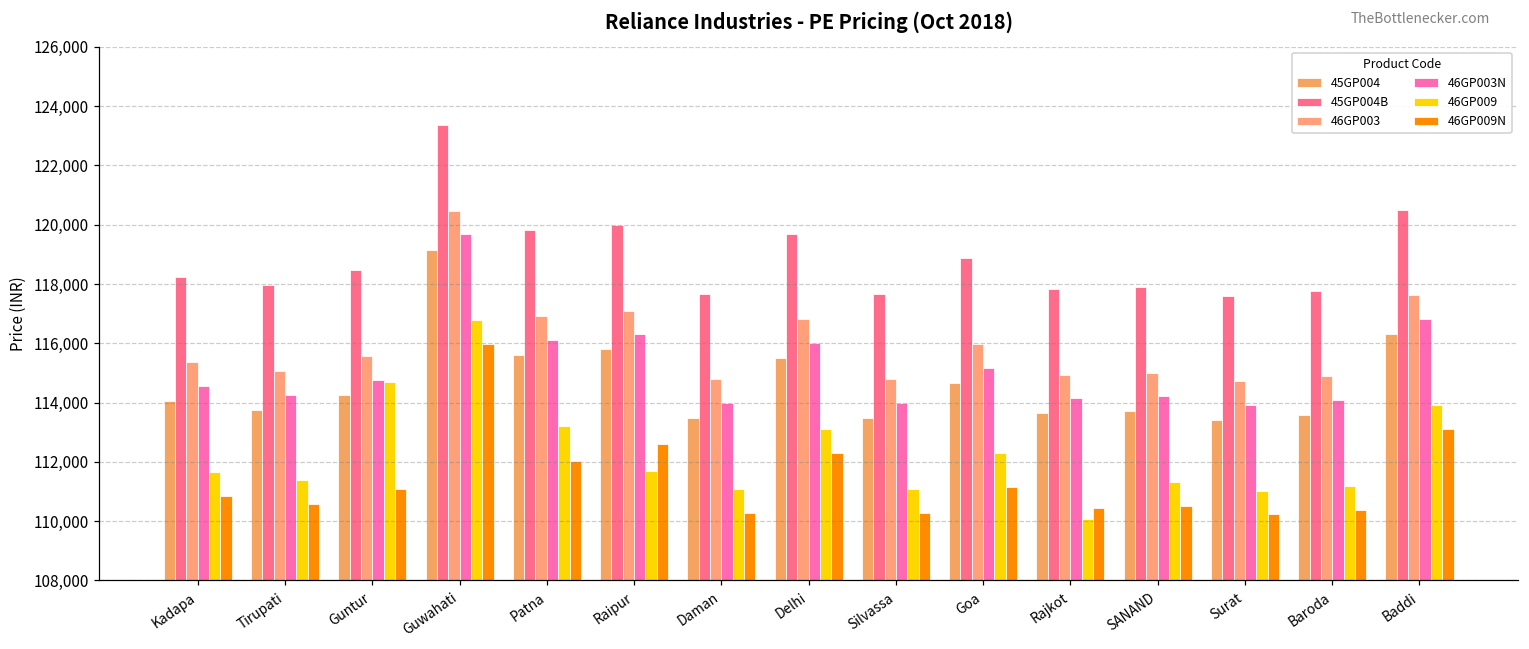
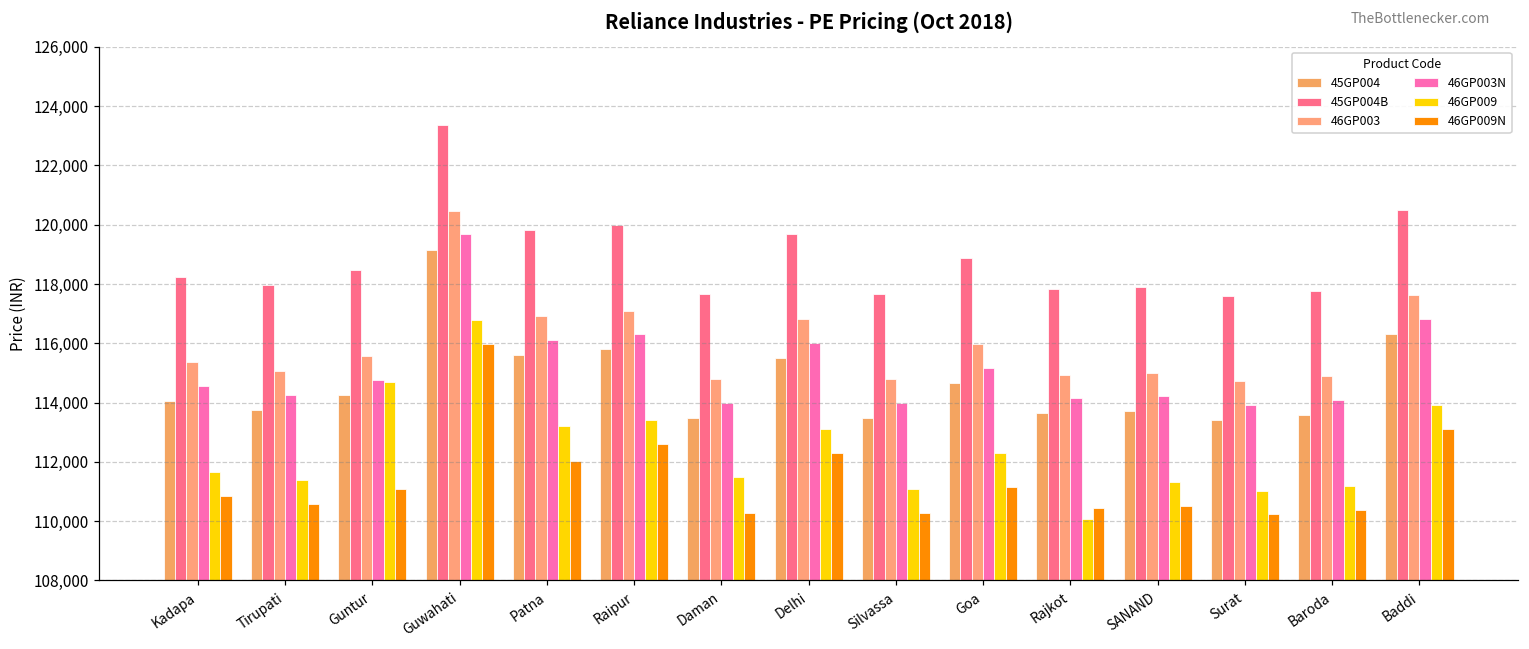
  {
    "46GP009": {
      "Kadapa": "111,700",
      "Tirupati": "111,400",
      "Guntur": "114,700",
      "Guwahati": "116,800",
      "Patna": "113,200",
-     "Raipur": "111,700",
-     "Daman": "111,100",
+     "Raipur": "113,400",
+     "Daman": "111,500",
      "Delhi": "113,100",
      "Silvassa": "111,100",
      "Goa": "112,300",
      "Rajkot": "110,100",
      "SANAND": "111,300",
      "Surat": "111,000",
      "Baroda": "111,200",
      "Baddi": "113,900"
    },
    "46GP009N": {
      "Kadapa": "110,900",
      "Tirupati": "110,600",
      "Guntur": "111,100",
      "Guwahati": "116,000",
      "Patna": "112,000",
      "Raipur": "112,600",
      "Daman": "110,300",
      "Delhi": "112,300",
      "Silvassa": "110,300",
      "Goa": "111,100",
      "Rajkot": "110,500",
      "SANAND": "110,500",
      "Surat": "110,200",
      "Baroda": "110,400",
      "Baddi": "113,100"
    }
  }
